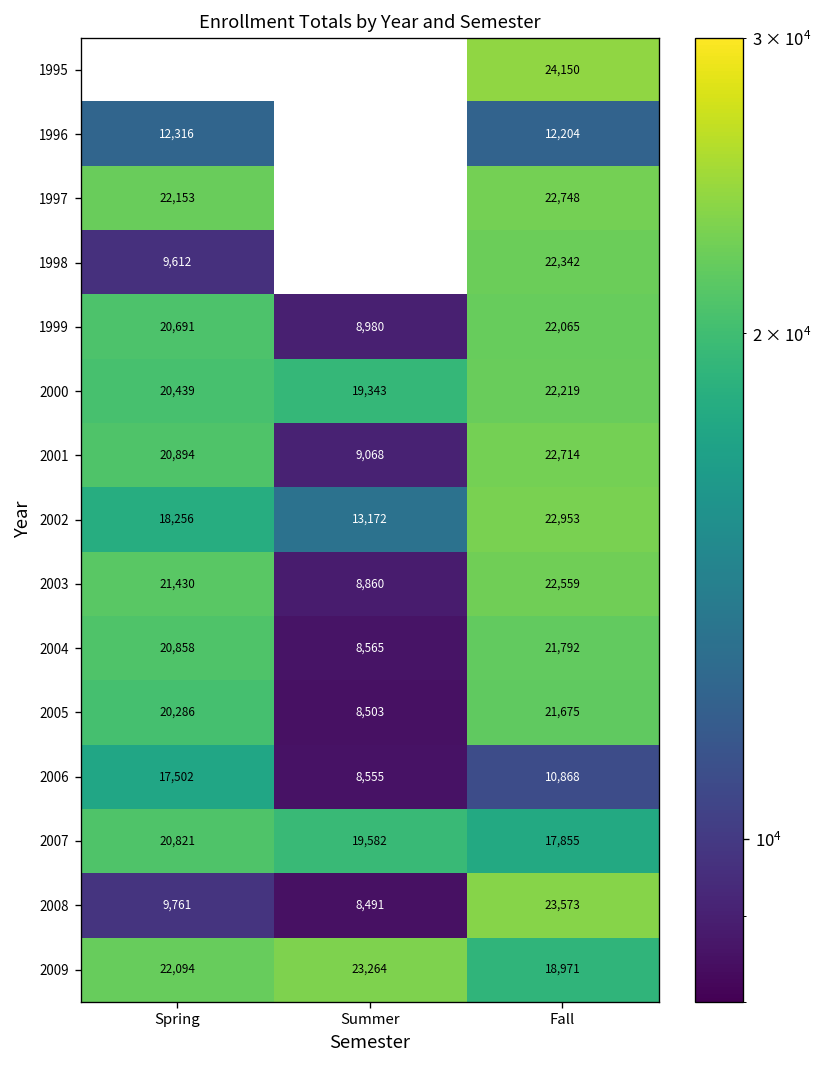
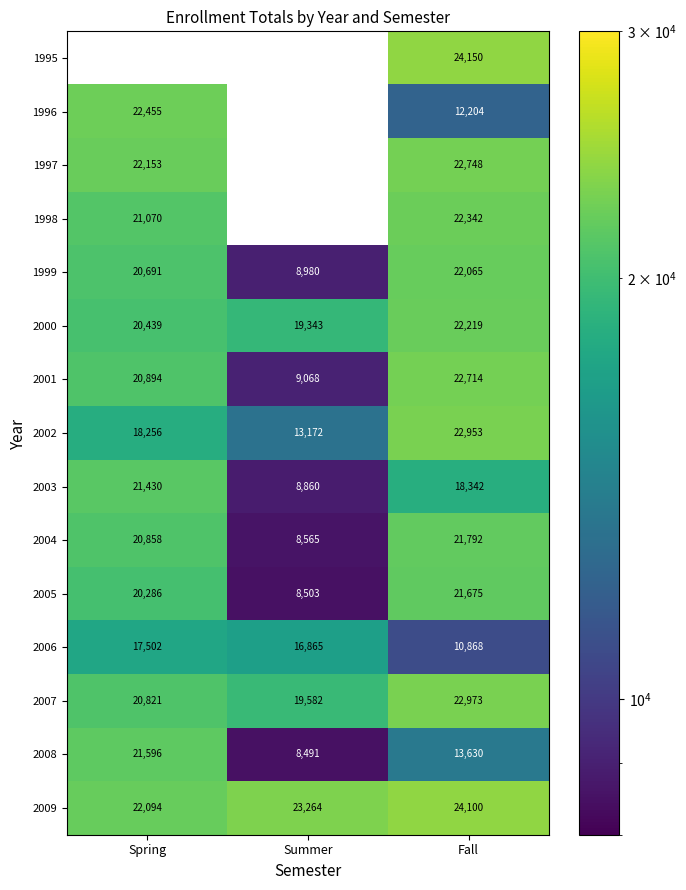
  {
    "1995": {
      "Fall": "24,150"
    },
    "1996": {
-     "Spring": "12,316",
+     "Spring": "22,455",
      "Fall": "12,204"
    },
    "1997": {
      "Spring": "22,153",
      "Fall": "22,748"
    },
    "1998": {
-     "Spring": "9,612",
+     "Spring": "21,070",
      "Fall": "22,342"
    },
    "1999": {
      "Spring": "20,691",
      "Summer": "8,980",
      "Fall": "22,065"
    },
    "2000": {
      "Spring": "20,439",
      "Summer": "19,343",
      "Fall": "22,219"
    },
    "2001": {
      "Spring": "20,894",
      "Summer": "9,068",
      "Fall": "22,714"
    },
    "2002": {
      "Spring": "18,256",
      "Summer": "13,172",
      "Fall": "22,953"
    },
    "2003": {
      "Spring": "21,430",
      "Summer": "8,860",
-     "Fall": "22,559"
+     "Fall": "18,342"
    },
    "2004": {
      "Spring": "20,858",
      "Summer": "8,565",
      "Fall": "21,792"
    },
    "2005": {
      "Spring": "20,286",
      "Summer": "8,503",
      "Fall": "21,675"
    },
    "2006": {
      "Spring": "17,502",
-     "Summer": "8,555",
+     "Summer": "16,865",
      "Fall": "10,868"
    },
    "2007": {
      "Spring": "20,821",
      "Summer": "19,582",
-     "Fall": "17,855"
+     "Fall": "22,973"
    },
    "2008": {
-     "Spring": "9,761",
+     "Spring": "21,596",
      "Summer": "8,491",
-     "Fall": "23,573"
+     "Fall": "13,630"
    },
    "2009": {
      "Spring": "22,094",
      "Summer": "23,264",
-     "Fall": "18,971"
+     "Fall": "24,100"
    }
  }
